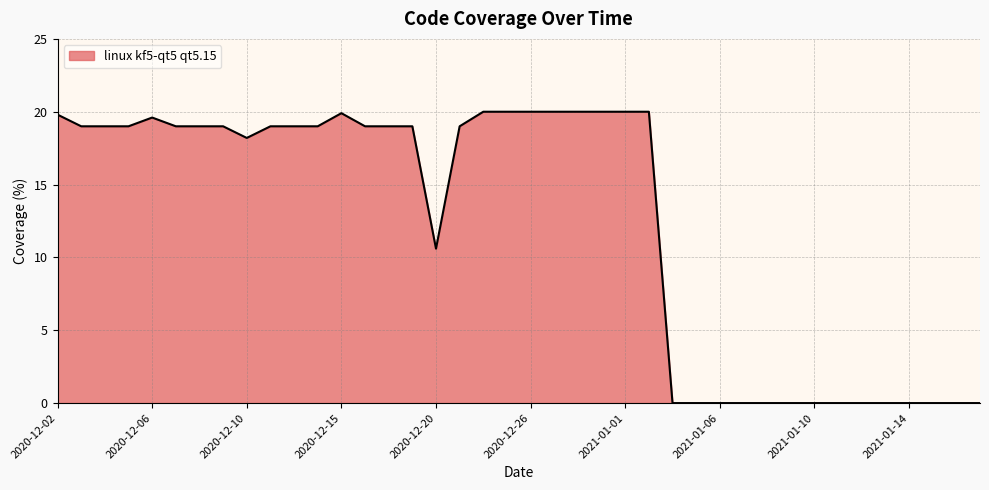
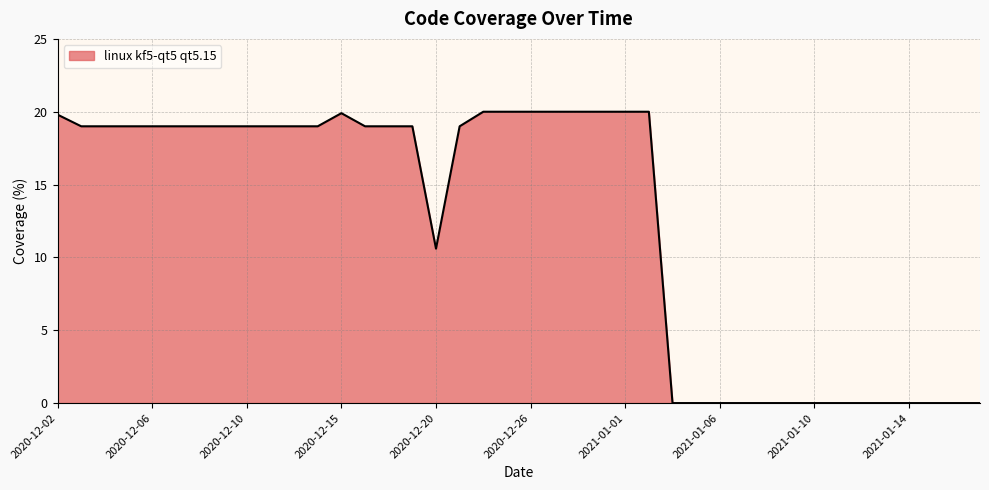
  {
    "2020-12-02": 19.8,
-   "2020-12-06": 19.6,
-   "2020-12-10": 18.2,
+   "2020-12-06": 19.0,
+   "2020-12-10": 19.0,
    "2020-12-15": 19.9,
    "2020-12-20": 10.6,
    "2020-12-26": 20.0,
    "2021-01-01": 20.0,
    "2021-01-06": 0.0,
    "2021-01-10": 0.0,
    "2021-01-14": 0.0
  }
